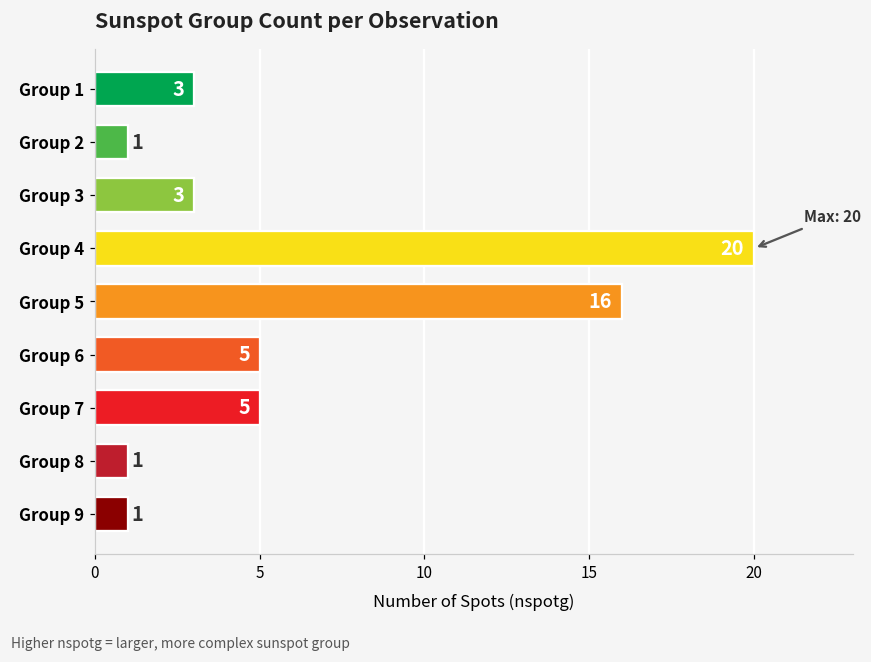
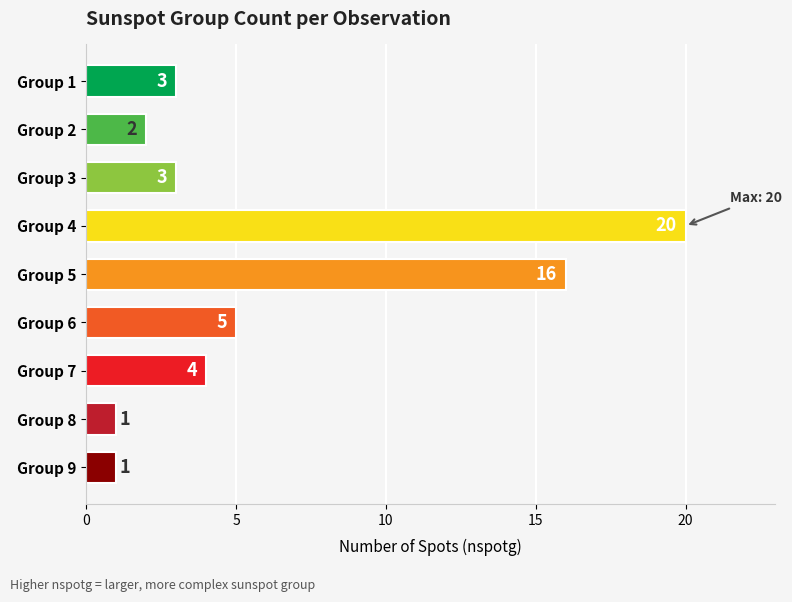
  {
    "Group 1": 3,
-   "Group 2": 1,
+   "Group 2": 2,
    "Group 3": 3,
    "Group 4": 20,
    "Group 5": 16,
    "Group 6": 5,
-   "Group 7": 5,
+   "Group 7": 4,
    "Group 8": 1,
    "Group 9": 1
  }
